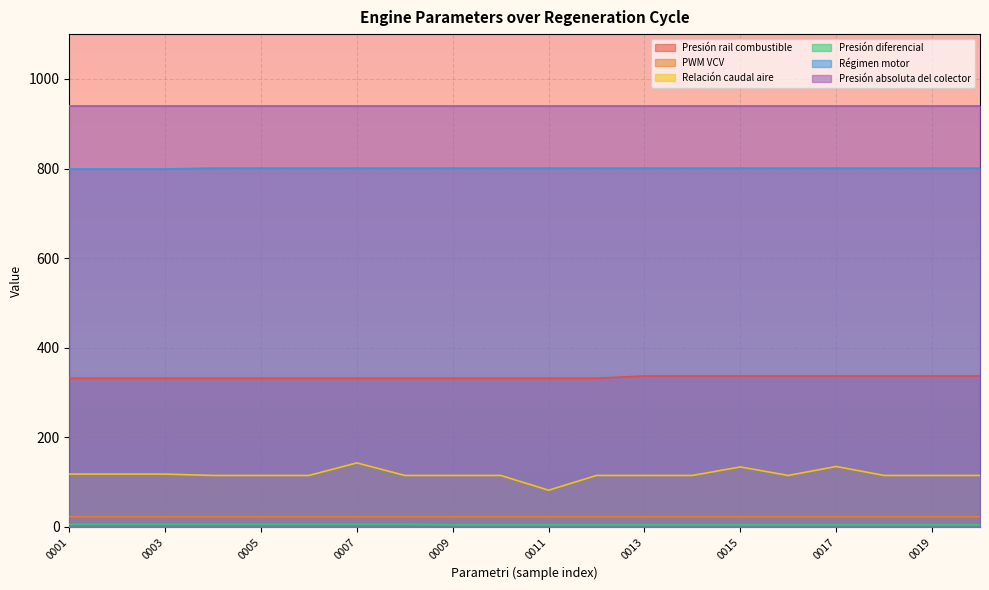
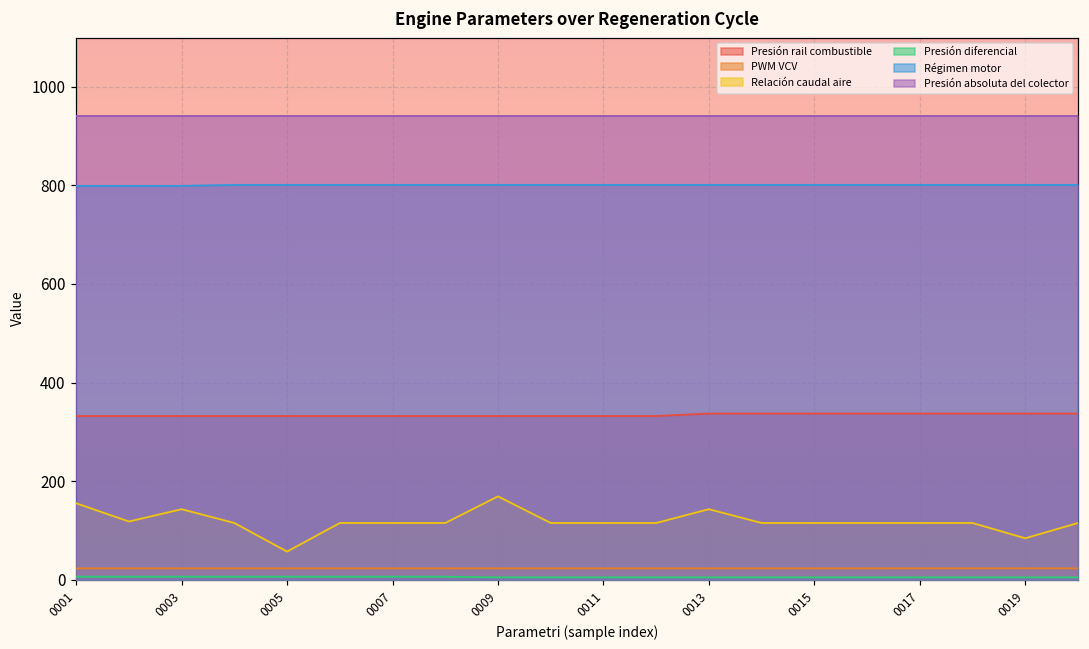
  {
    "Relación caudal aire": {
-     "0001": 120,
-     "0003": 120,
-     "0005": 120,
-     "0007": 140,
-     "0009": 120,
-     "0011": 80,
-     "0013": 120,
-     "0015": 130,
-     "0017": 140,
-     "0019": 120
+     "0001": 160,
+     "0003": 140,
+     "0005": 60,
+     "0007": 120,
+     "0009": 170,
+     "0011": 120,
+     "0013": 140,
+     "0015": 120,
+     "0017": 120,
+     "0019": 80
    },
    "Presión diferencial": {
      "0001": 10,
      "0003": 10,
      "0005": 10,
      "0007": 10,
      "0009": 0,
      "0011": 0,
      "0013": 0,
      "0015": 0,
      "0017": 0,
      "0019": 0
    },
    "Régimen motor": {
      "0001": 800,
      "0003": 800,
      "0005": 800,
      "0007": 800,
      "0009": 800,
      "0011": 800,
      "0013": 800,
      "0015": 800,
      "0017": 800,
      "0019": 800
    },
    "Presión absoluta del colector": {
      "0001": 940,
      "0003": 940,
      "0005": 940,
      "0007": 940,
      "0009": 940,
      "0011": 940,
      "0013": 940,
      "0015": 940,
      "0017": 940,
      "0019": 940
    }
  }
